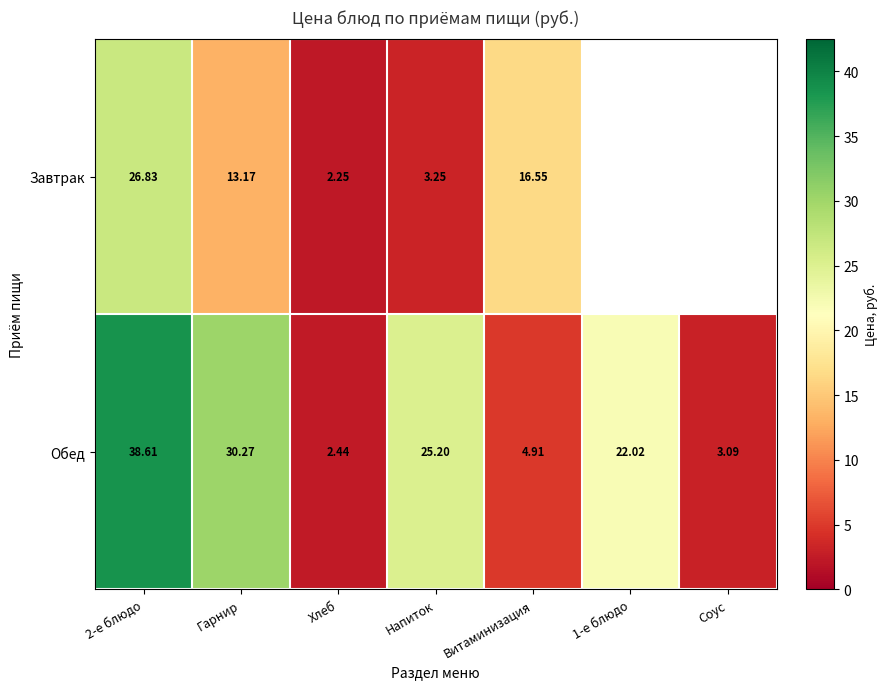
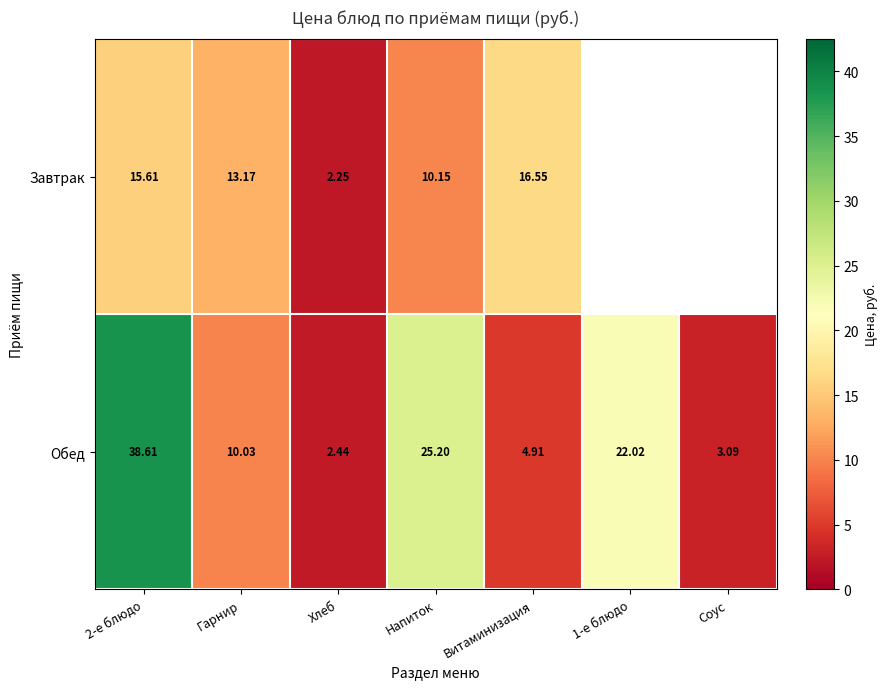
  {
    "Завтрак": {
-     "2-е блюдо": 26.83,
+     "2-е блюдо": 15.61,
      "Гарнир": 13.17,
      "Хлеб": 2.25,
-     "Напиток": 3.25,
+     "Напиток": 10.15,
      "Витаминизация": 16.55
    },
    "Обед": {
      "2-е блюдо": 38.61,
-     "Гарнир": 30.27,
+     "Гарнир": 10.03,
      "Хлеб": 2.44,
      "Напиток": 25.20,
      "Витаминизация": 4.91,
      "1-е блюдо": 22.02,
      "Соус": 3.09
    }
  }
